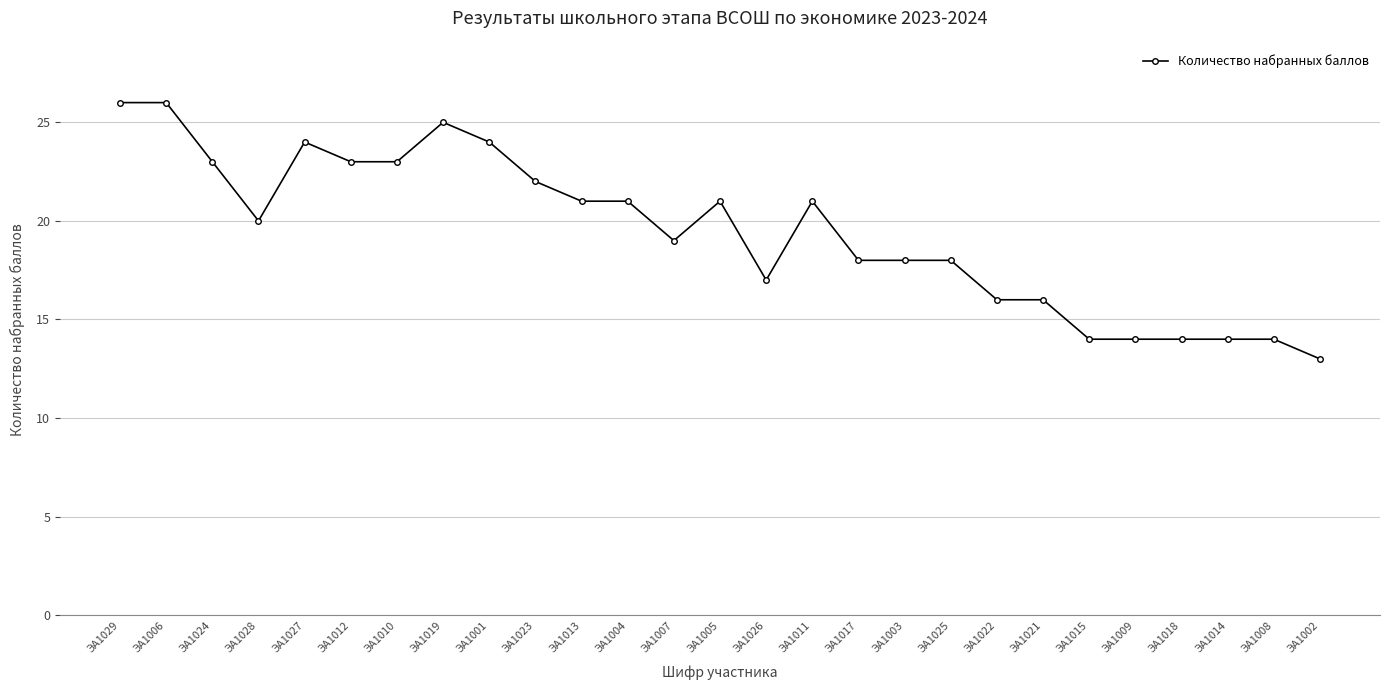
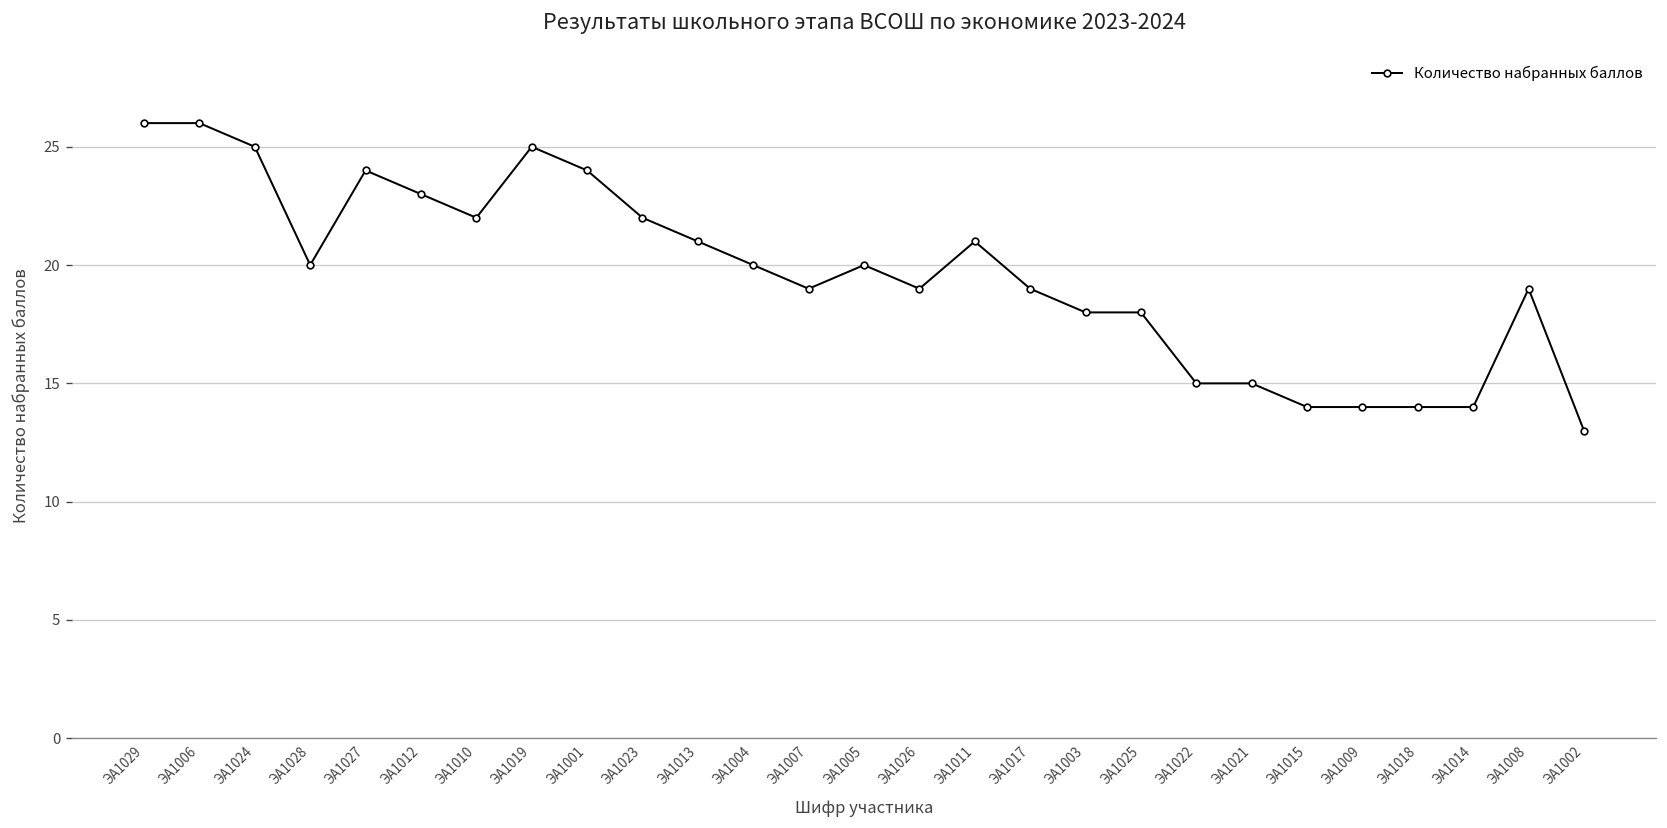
  {
    "ЭА1029": 26,
    "ЭА1006": 26,
-   "ЭА1024": 23,
+   "ЭА1024": 25,
    "ЭА1028": 20,
    "ЭА1027": 24,
    "ЭА1012": 23,
-   "ЭА1010": 23,
+   "ЭА1010": 22,
    "ЭА1019": 25,
    "ЭА1001": 24,
    "ЭА1023": 22,
    "ЭА1013": 21,
-   "ЭА1004": 21,
+   "ЭА1004": 20,
    "ЭА1007": 19,
-   "ЭА1005": 21,
-   "ЭА1026": 17,
+   "ЭА1005": 20,
+   "ЭА1026": 19,
    "ЭА1011": 21,
-   "ЭА1017": 18,
+   "ЭА1017": 19,
    "ЭА1003": 18,
    "ЭА1025": 18,
-   "ЭА1022": 16,
-   "ЭА1021": 16,
+   "ЭА1022": 15,
+   "ЭА1021": 15,
    "ЭА1015": 14,
    "ЭА1009": 14,
    "ЭА1018": 14,
    "ЭА1014": 14,
-   "ЭА1008": 14,
+   "ЭА1008": 19,
    "ЭА1002": 13
  }
